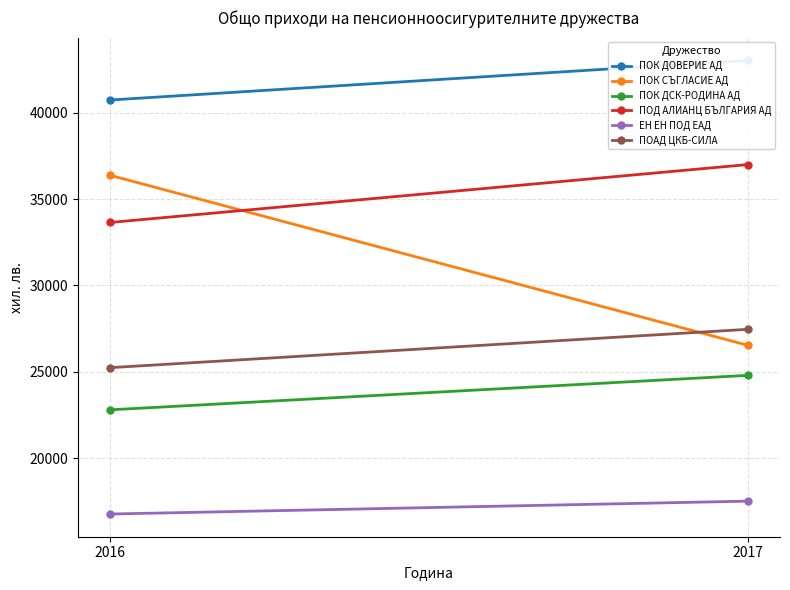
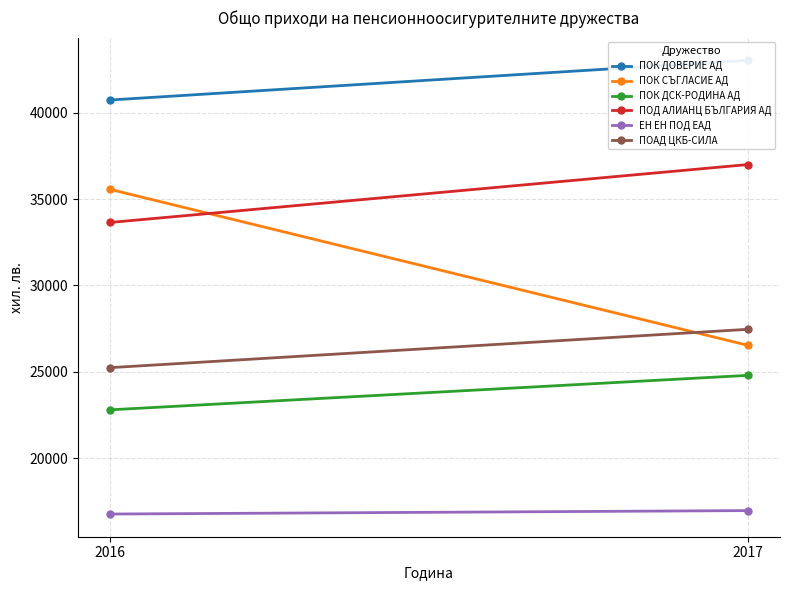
  {
    "ПОК ДОВЕРИЕ АД": {
      "2016": 40700
    },
    "ПОК СЪГЛАСИЕ АД": {
-     "2016": 36400,
+     "2016": 35600,
      "2017": 26500
    },
    "ПОК ДСК-РОДИНА АД": {
      "2016": 22800,
      "2017": 24800
    },
    "ПОД АЛИАНЦ БЪЛГАРИЯ АД": {
      "2016": 33600,
      "2017": 37000
    },
    "ЕН ЕН ПОД ЕАД": {
      "2016": 16800,
-     "2017": 17500
+     "2017": 17000
    },
    "ПОАД ЦКБ-СИЛА": {
      "2016": 25200,
      "2017": 27500
    }
  }
